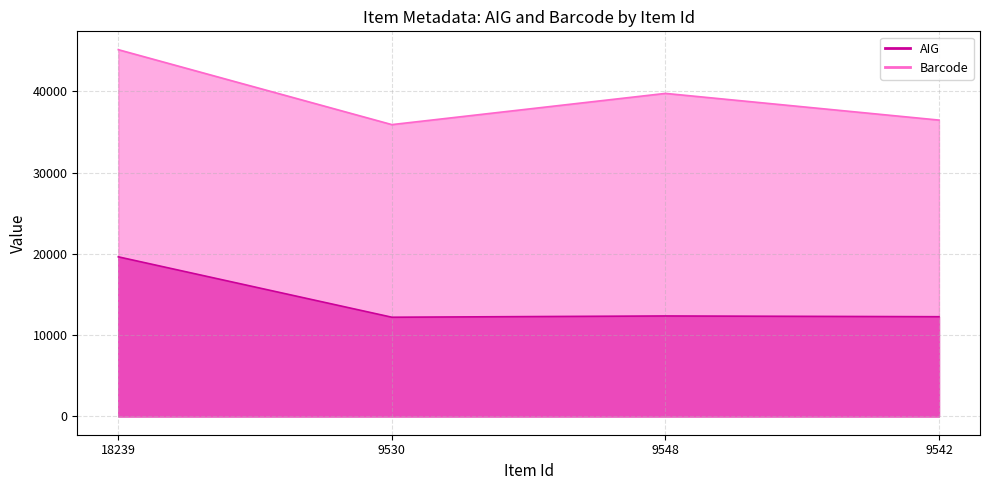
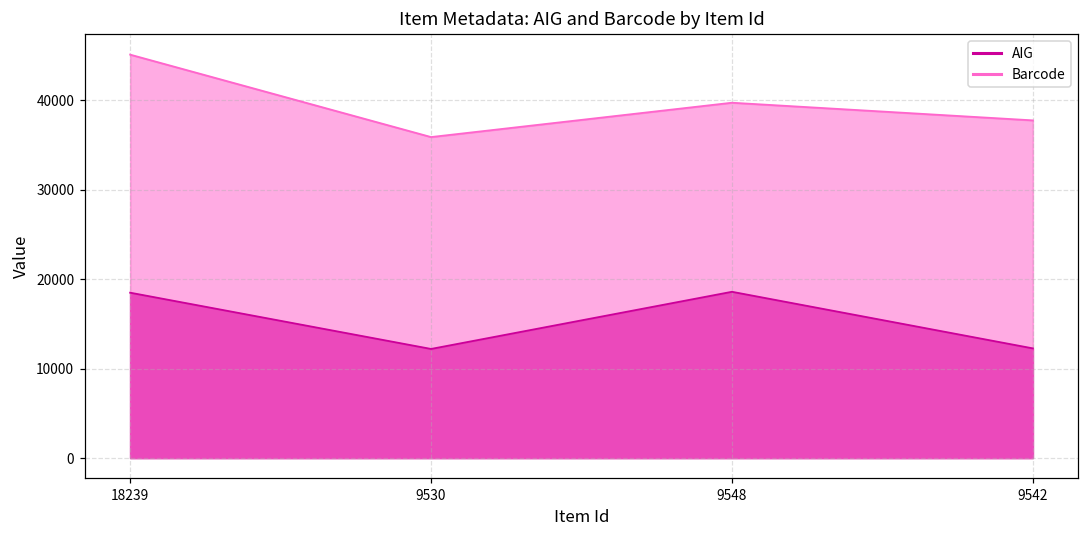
  {
    "AIG": {
-     "18239": 20000,
+     "18239": 18000,
      "9530": 12000,
-     "9548": 12000,
+     "9548": 19000,
      "9542": 12000
    },
    "Barcode": {
      "18239": 45000,
      "9530": 36000,
      "9548": 40000,
-     "9542": 36000
+     "9542": 38000
    }
  }
